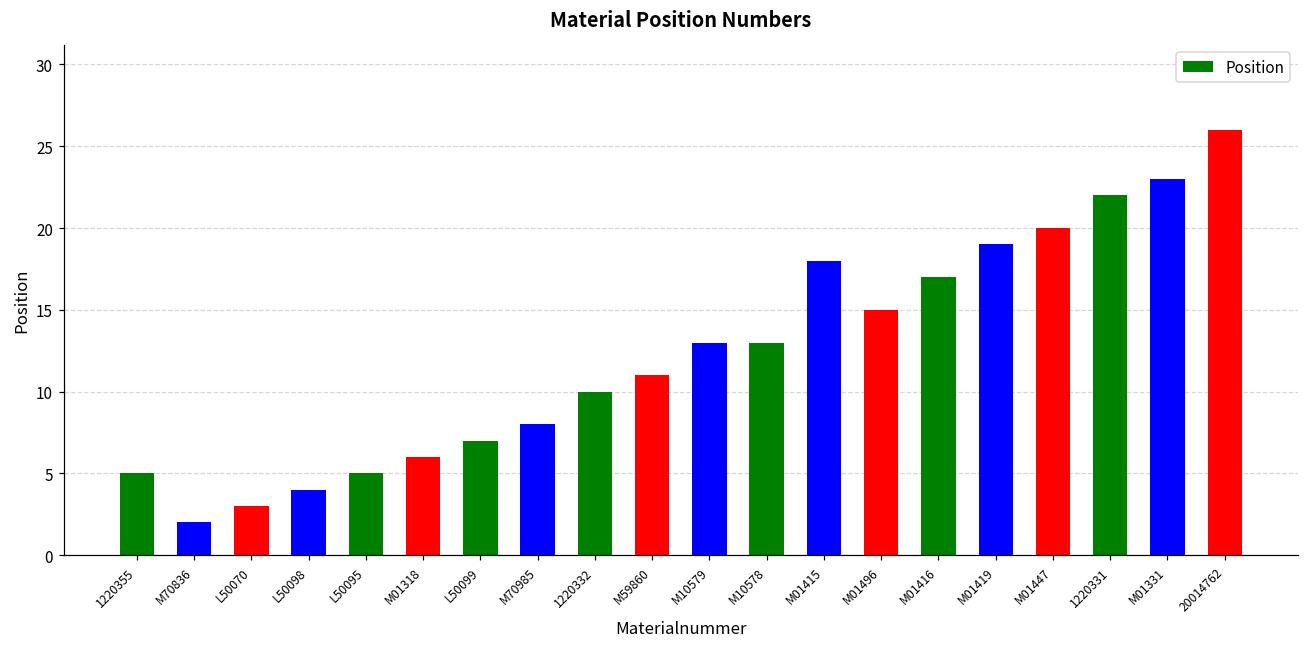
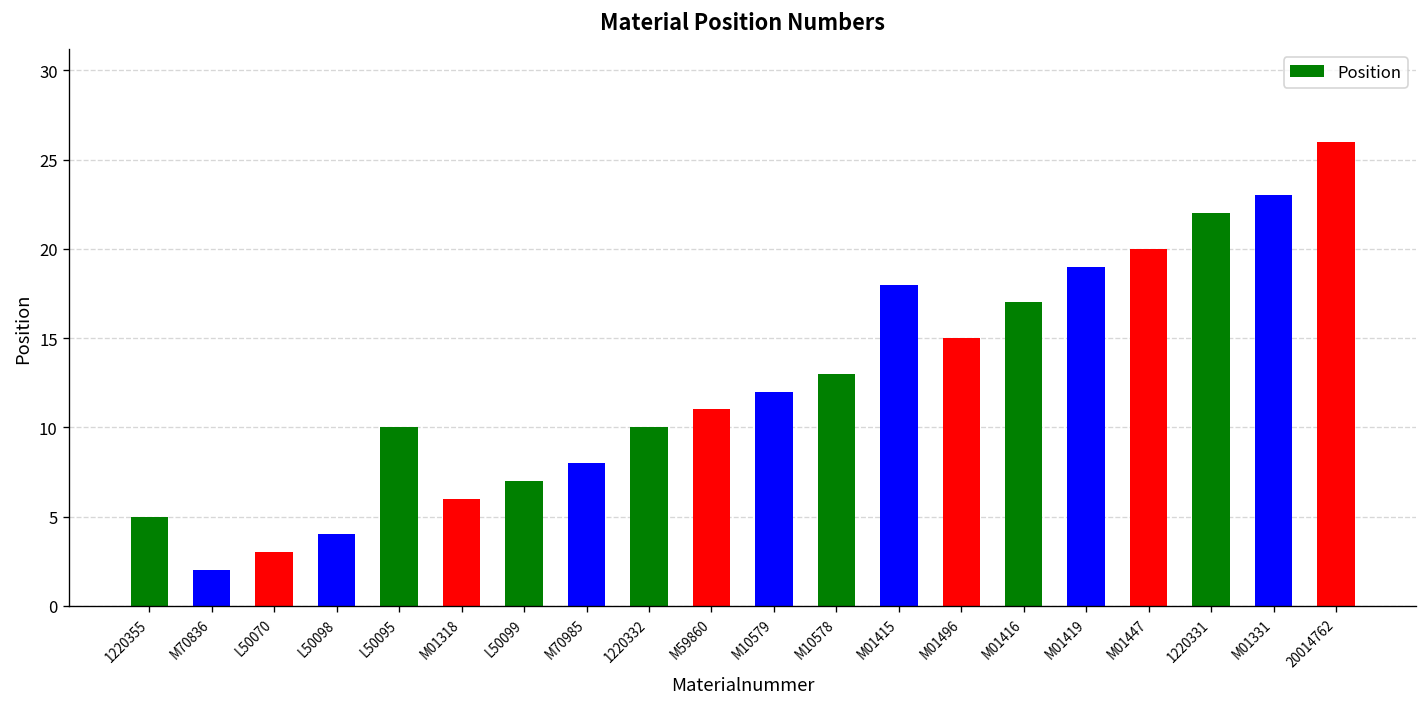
  {
    "1220355": 5,
    "M70836": 2,
    "L50070": 3,
    "L50098": 4,
-   "L50095": 5,
+   "L50095": 10,
    "M01318": 6,
    "L50099": 7,
    "M70985": 8,
    "1220332": 10,
    "M59860": 11,
-   "M10579": 13,
+   "M10579": 12,
    "M10578": 13,
    "M01415": 18,
    "M01496": 15,
    "M01416": 17,
    "M01419": 19,
    "M01447": 20,
    "1220331": 22,
    "M01331": 23,
    "20014762": 26
  }
